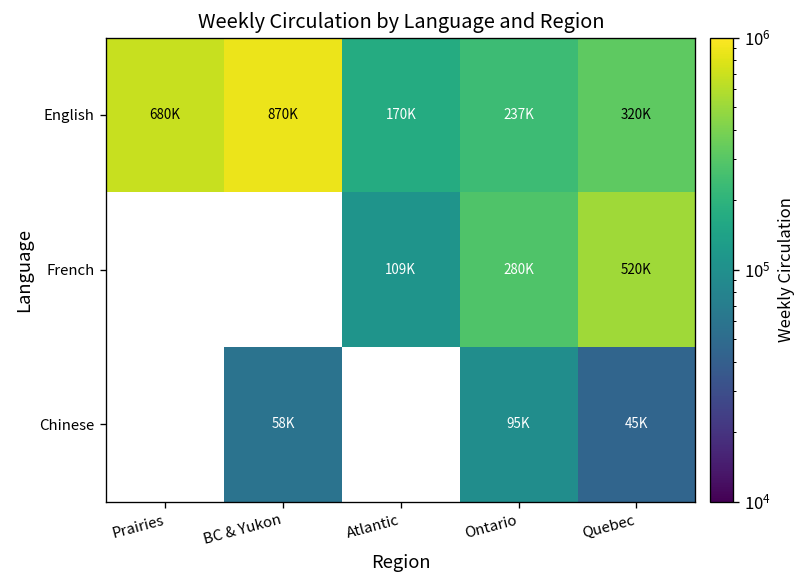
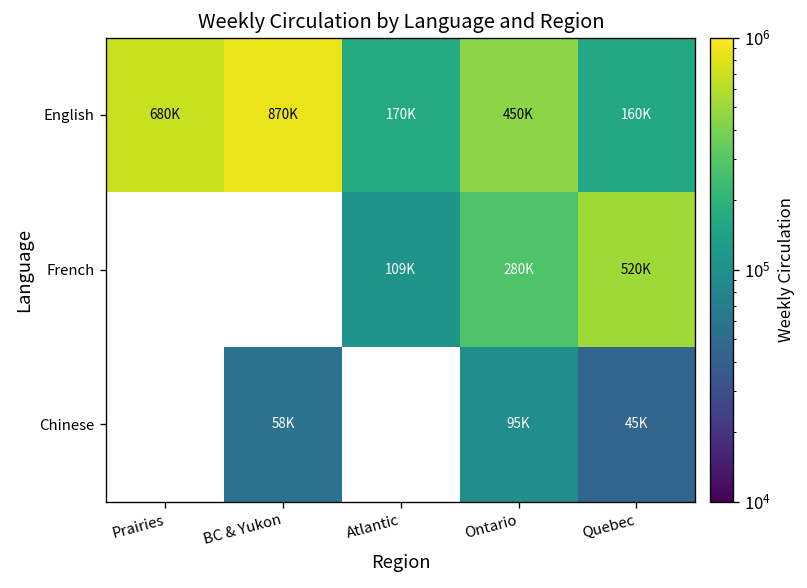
  {
    "English": {
      "Prairies": "680K",
      "BC & Yukon": "870K",
      "Atlantic": "170K",
-     "Ontario": "237K",
-     "Quebec": "320K"
+     "Ontario": "450K",
+     "Quebec": "160K"
    },
    "French": {
      "Atlantic": "109K",
      "Ontario": "280K",
      "Quebec": "520K"
    },
    "Chinese": {
      "BC & Yukon": "58K",
      "Ontario": "95K",
      "Quebec": "45K"
    }
  }
